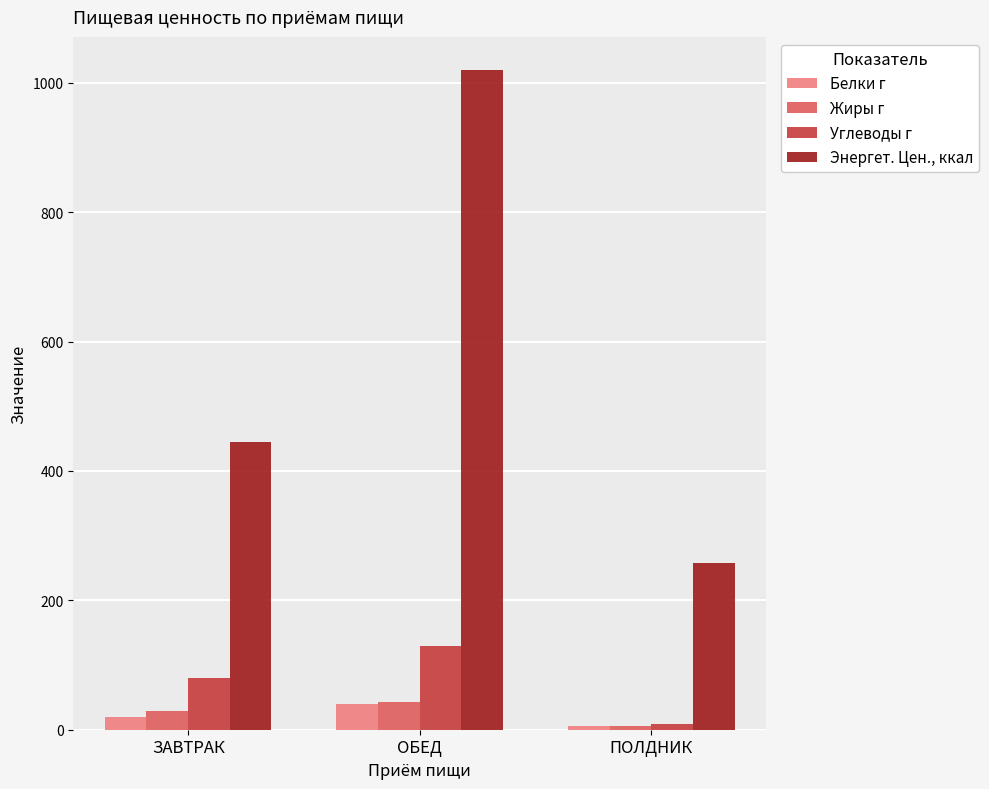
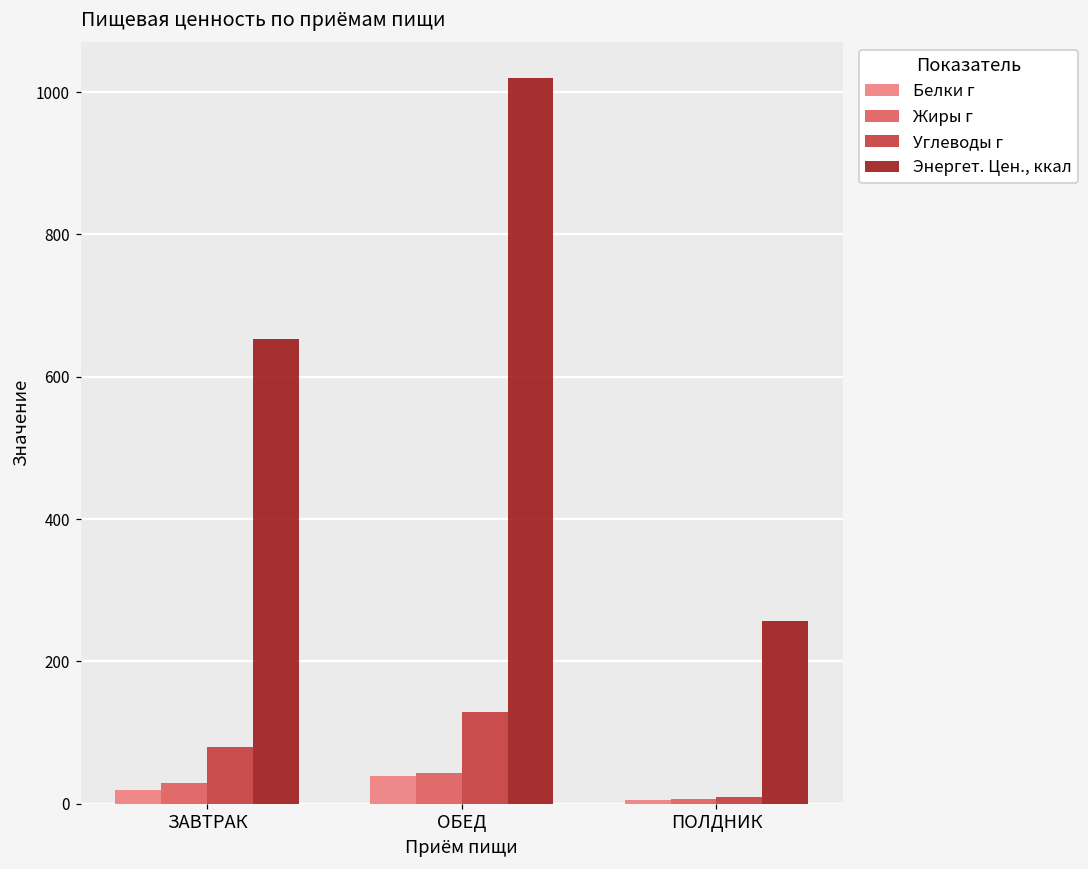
  {
    "Энергет. Цен., ккал": {
-     "ЗАВТРАК": 450,
+     "ЗАВТРАК": 650,
      "ОБЕД": 1020,
      "ПОЛДНИК": 260
    }
  }
